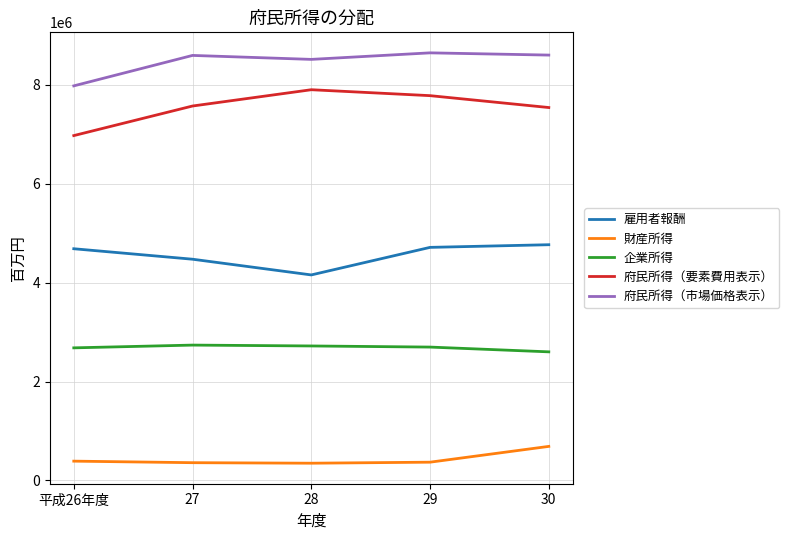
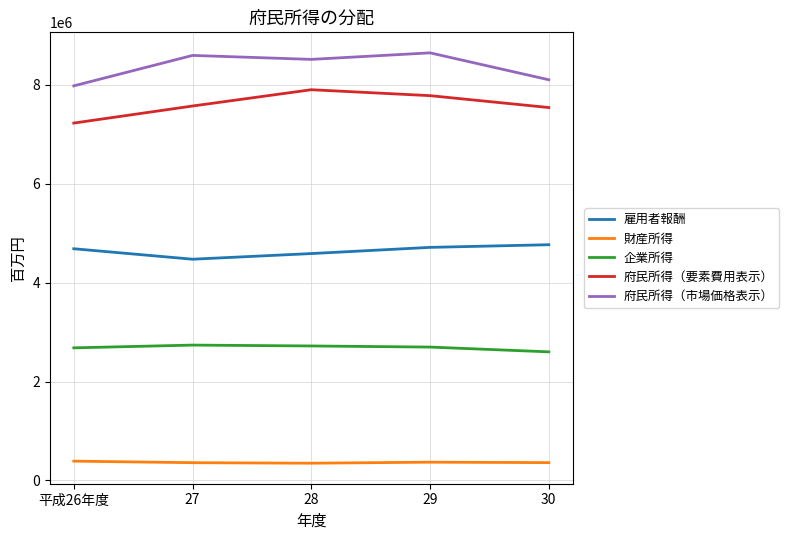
  {
    "雇用者報酬": {
      "平成26年度": 4700000,
      "27": 4500000,
-     "28": 4200000,
+     "28": 4600000,
      "29": 4700000,
      "30": 4800000
    },
    "財産所得": {
      "平成26年度": 400000,
      "27": 400000,
      "28": 300000,
      "29": 400000,
-     "30": 700000
+     "30": 400000
    },
    "企業所得": {
      "平成26年度": 2700000,
      "27": 2700000,
      "28": 2700000,
      "29": 2700000,
      "30": 2600000
    },
    "府民所得（要素費用表示）": {
-     "平成26年度": 7000000,
+     "平成26年度": 7200000,
      "27": 7600000,
      "28": 7900000,
      "29": 7800000,
      "30": 7500000
    },
    "府民所得（市場価格表示）": {
      "平成26年度": 8000000,
      "27": 8600000,
      "28": 8500000,
      "29": 8600000,
-     "30": 8600000
+     "30": 8100000
    }
  }
